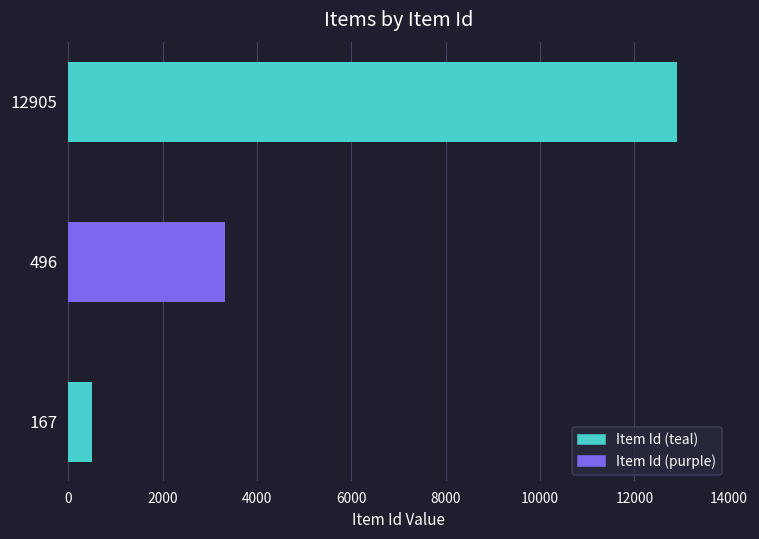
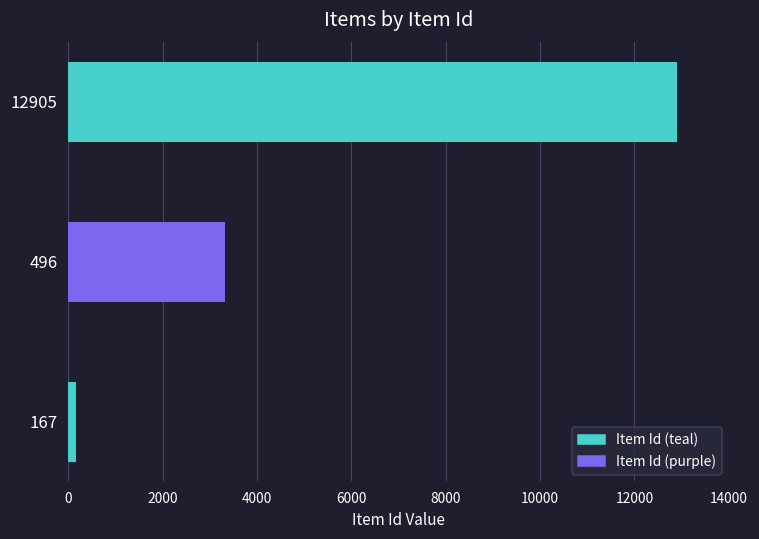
  {
    "12905": 12900,
    "496": 3300,
-   "167": 500
+   "167": 200
  }
